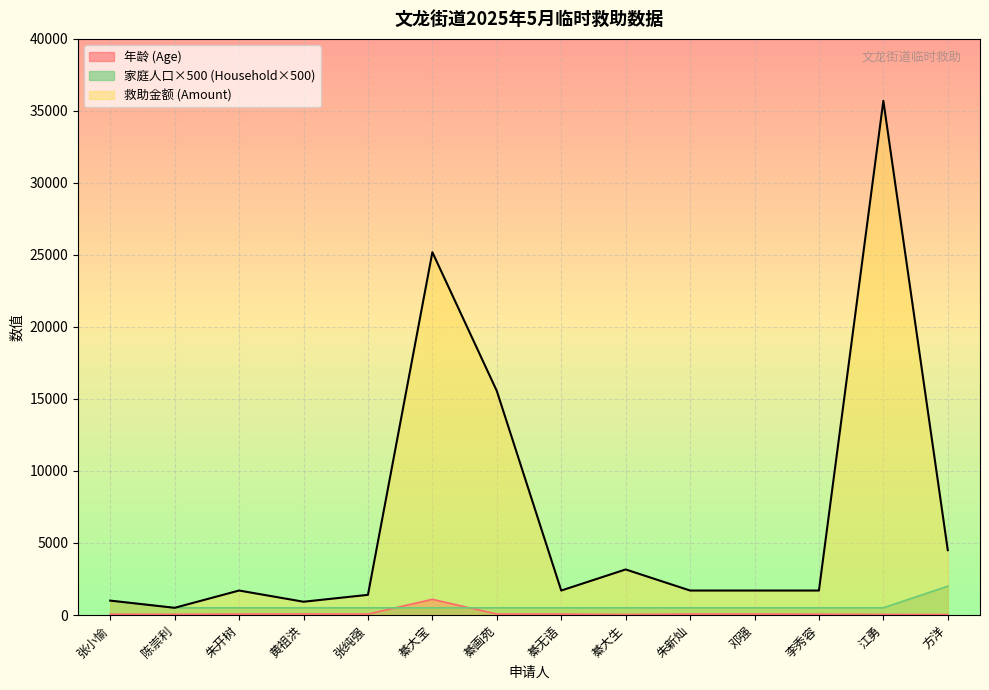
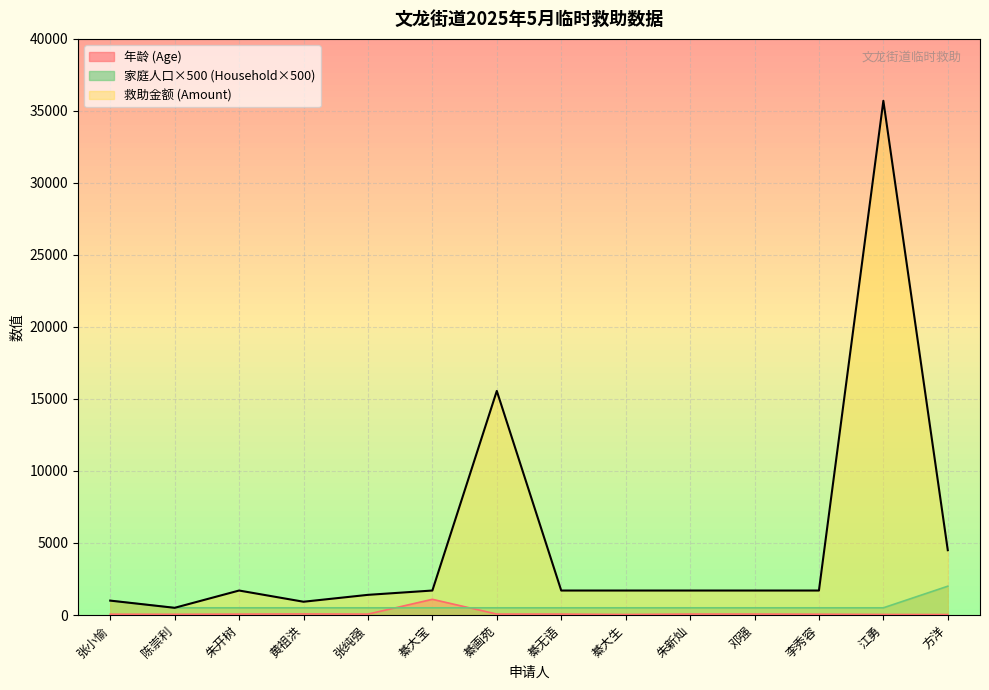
  {
    "年龄 (Age)": {
      "张小愉": 100,
      "陈崇利": 0,
      "朱开树": 100,
      "黄祖洪": 100,
      "张纯强": 100,
      "綦大宝": 1100,
      "綦画苑": 100,
      "綦无语": 100,
      "綦大生": 0,
      "朱新灿": 100,
      "邓强": 100,
      "李秀容": 100,
      "江勇": 0,
      "方洋": 0
    },
    "家庭人口×500 (Household×500)": {
      "朱开树": 500,
      "黄祖洪": 500,
      "张纯强": 500,
      "綦大宝": 500,
      "綦画苑": 500,
      "綦无语": 500,
      "綦大生": 500,
      "朱新灿": 500,
      "邓强": 500,
      "李秀容": 500,
      "江勇": 500,
      "方洋": 2000
    },
    "救助金额 (Amount)": {
      "朱开树": 1700,
      "黄祖洪": 900,
      "张纯强": 1400,
-     "綦大宝": 25200,
+     "綦大宝": 1700,
      "綦画苑": 15600,
      "綦无语": 1700,
-     "綦大生": 3200,
+     "綦大生": 1700,
      "朱新灿": 1700,
      "邓强": 1700,
      "李秀容": 1700,
      "江勇": 35700,
      "方洋": 4500
    }
  }
